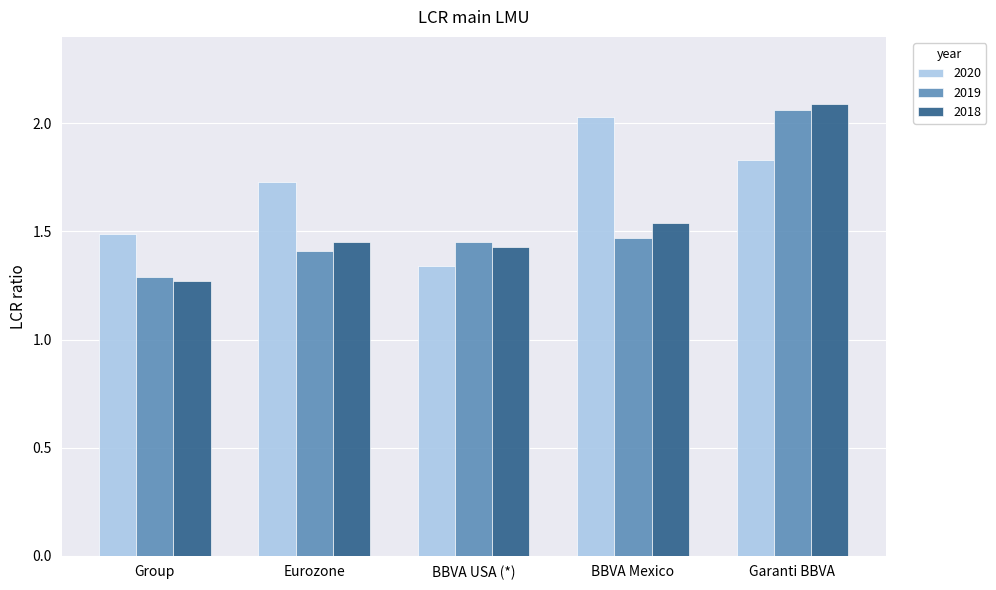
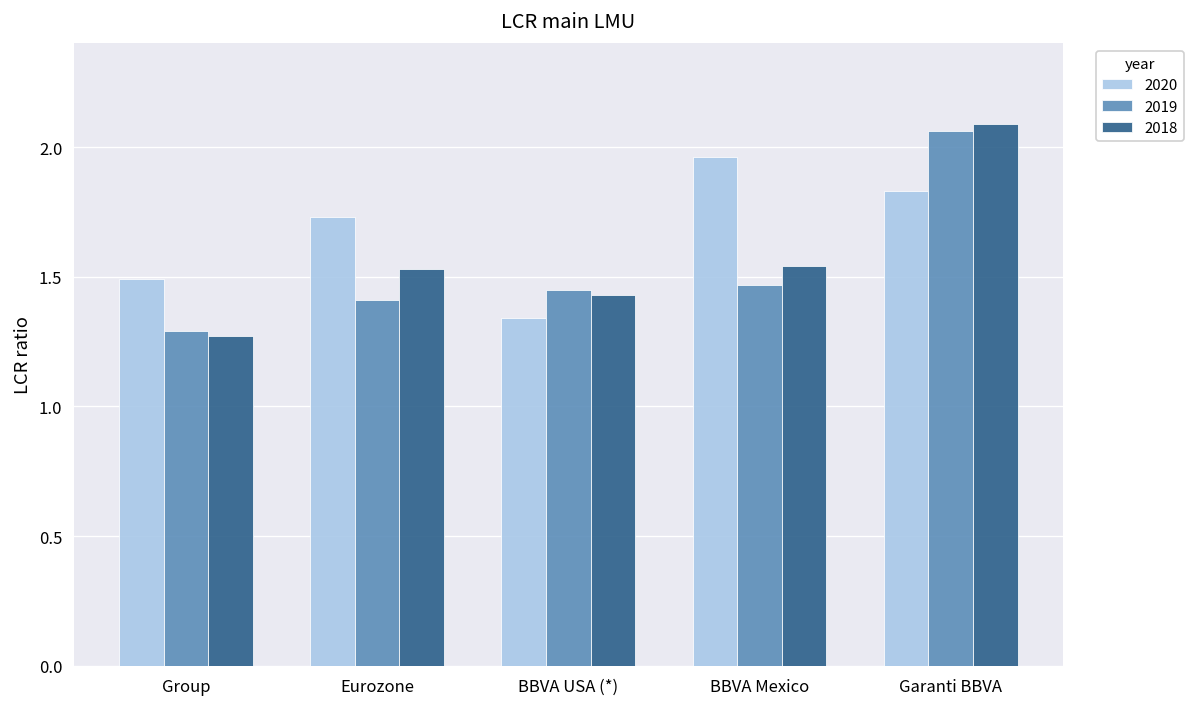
  {
    "2020": {
      "Group": 1.49,
      "Eurozone": 1.73,
      "BBVA USA (*)": 1.34,
-     "BBVA Mexico": 2.03,
+     "BBVA Mexico": 1.96,
      "Garanti BBVA": 1.83
    },
    "2019": {
      "Group": 1.29,
      "Eurozone": 1.41,
      "BBVA USA (*)": 1.45,
      "BBVA Mexico": 1.47,
      "Garanti BBVA": 2.06
    },
    "2018": {
      "Group": 1.27,
-     "Eurozone": 1.45,
+     "Eurozone": 1.53,
      "BBVA USA (*)": 1.43,
      "BBVA Mexico": 1.54,
      "Garanti BBVA": 2.09
    }
  }
